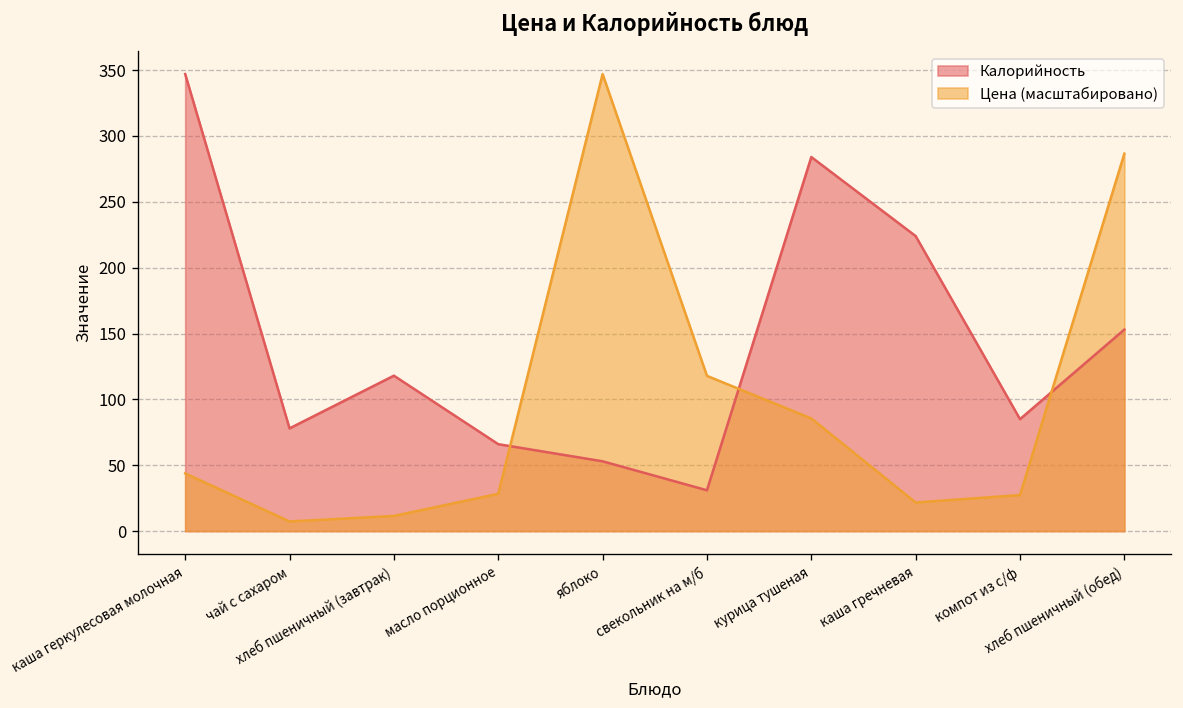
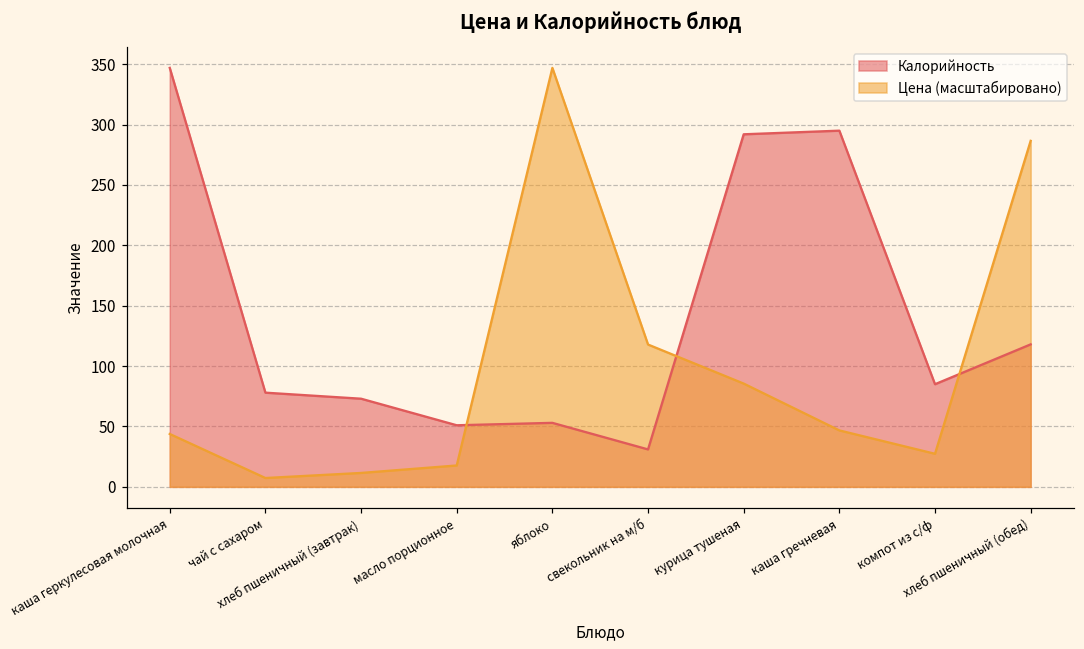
  {
    "Калорийность": {
      "каша геркулесовая молочная": 347,
      "чай с сахаром": 78,
-     "хлеб пшеничный (завтрак)": 118,
-     "масло порционное": 66,
+     "хлеб пшеничный (завтрак)": 73,
+     "масло порционное": 51,
      "яблоко": 53,
      "свекольник на м/б": 31,
-     "курица тушеная": 284,
-     "каша гречневая": 224,
+     "курица тушеная": 292,
+     "каша гречневая": 295,
      "компот из с/ф": 85,
-     "хлеб пшеничный (обед)": 153
+     "хлеб пшеничный (обед)": 118
    },
    "Цена (масштабировано)": {
      "каша геркулесовая молочная": 44,
      "чай с сахаром": 7,
      "хлеб пшеничный (завтрак)": 12,
-     "масло порционное": 28,
+     "масло порционное": 18,
      "яблоко": 347,
      "свекольник на м/б": 118,
      "курица тушеная": 86,
-     "каша гречневая": 22,
+     "каша гречневая": 47,
      "компот из с/ф": 27,
      "хлеб пшеничный (обед)": 287
    }
  }
